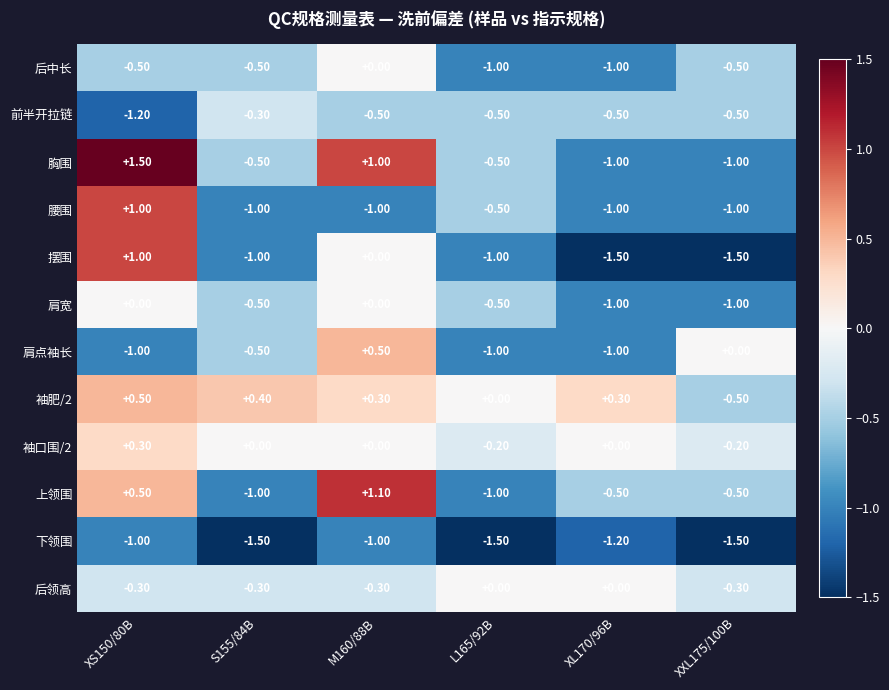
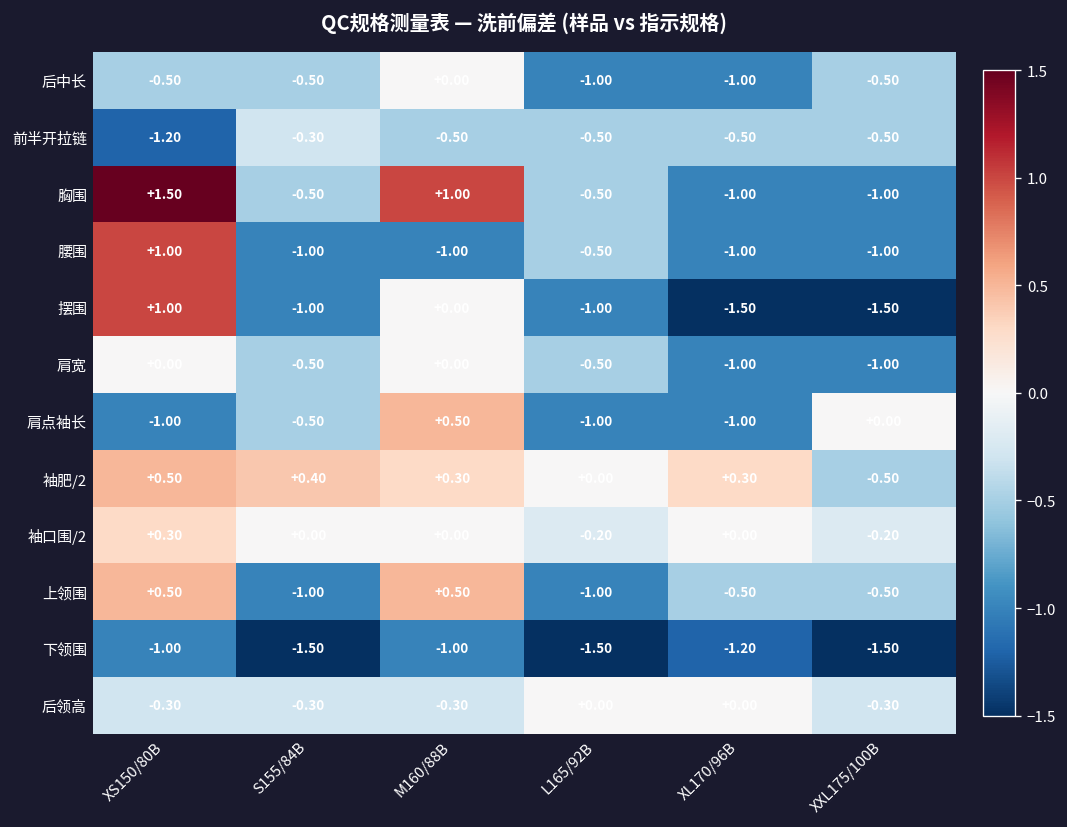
  {
    "后中长": {
      "XS150/80B": "-0.50",
      "S155/84B": "-0.50",
      "L165/92B": "-1.00",
      "XL170/96B": "-1.00",
      "XXL175/100B": "-0.50"
    },
    "前半开拉链": {
      "XS150/80B": "-1.20",
      "M160/88B": "-0.50",
      "L165/92B": "-0.50",
      "XL170/96B": "-0.50",
      "XXL175/100B": "-0.50"
    },
    "胸围": {
      "XS150/80B": "+1.50",
      "S155/84B": "-0.50",
      "M160/88B": "+1.00",
      "L165/92B": "-0.50",
      "XL170/96B": "-1.00",
      "XXL175/100B": "-1.00"
    },
    "腰围": {
      "XS150/80B": "+1.00",
      "S155/84B": "-1.00",
      "M160/88B": "-1.00",
      "L165/92B": "-0.50",
      "XL170/96B": "-1.00",
      "XXL175/100B": "-1.00"
    },
    "摆围": {
      "XS150/80B": "+1.00",
      "S155/84B": "-1.00",
      "L165/92B": "-1.00",
      "XL170/96B": "-1.50",
      "XXL175/100B": "-1.50"
    },
    "肩宽": {
      "S155/84B": "-0.50",
      "L165/92B": "-0.50",
      "XL170/96B": "-1.00",
      "XXL175/100B": "-1.00"
    },
    "肩点袖长": {
      "XS150/80B": "-1.00",
      "S155/84B": "-0.50",
      "M160/88B": "+0.50",
      "L165/92B": "-1.00",
      "XL170/96B": "-1.00"
    },
    "袖肥/2": {
      "XS150/80B": "+0.50",
      "S155/84B": "+0.40",
      "M160/88B": "+0.30",
      "XL170/96B": "+0.30",
      "XXL175/100B": "-0.50"
    },
    "袖口围/2": {
      "XS150/80B": "+0.30"
    },
    "上领围": {
      "XS150/80B": "+0.50",
      "S155/84B": "-1.00",
-     "M160/88B": "+1.10",
+     "M160/88B": "+0.50",
      "L165/92B": "-1.00",
      "XL170/96B": "-0.50",
      "XXL175/100B": "-0.50"
    },
    "下领围": {
      "XS150/80B": "-1.00",
      "S155/84B": "-1.50",
      "M160/88B": "-1.00",
      "L165/92B": "-1.50",
      "XL170/96B": "-1.20",
      "XXL175/100B": "-1.50"
    }
  }
